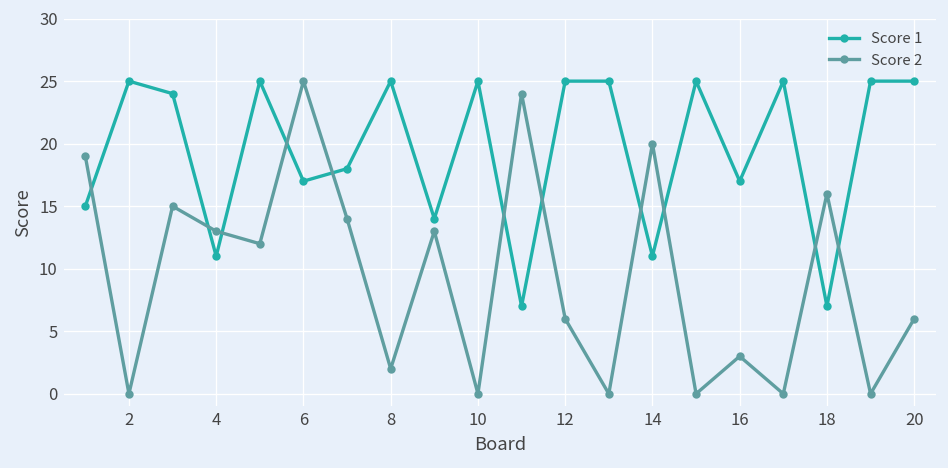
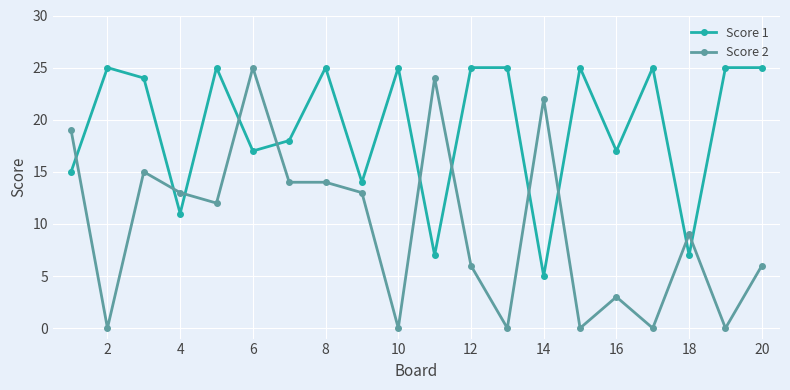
  {
    "Score 1": {
      "2": 25,
      "4": 11,
      "6": 17,
      "8": 25,
      "10": 25,
      "12": 25,
-     "14": 11,
+     "14": 5,
      "16": 17,
      "18": 7,
      "20": 25
    },
    "Score 2": {
      "2": 0,
      "4": 13,
      "6": 25,
-     "8": 2,
+     "8": 14,
      "10": 0,
      "12": 6,
-     "14": 20,
+     "14": 22,
      "16": 3,
-     "18": 16,
+     "18": 9,
      "20": 6
    }
  }
